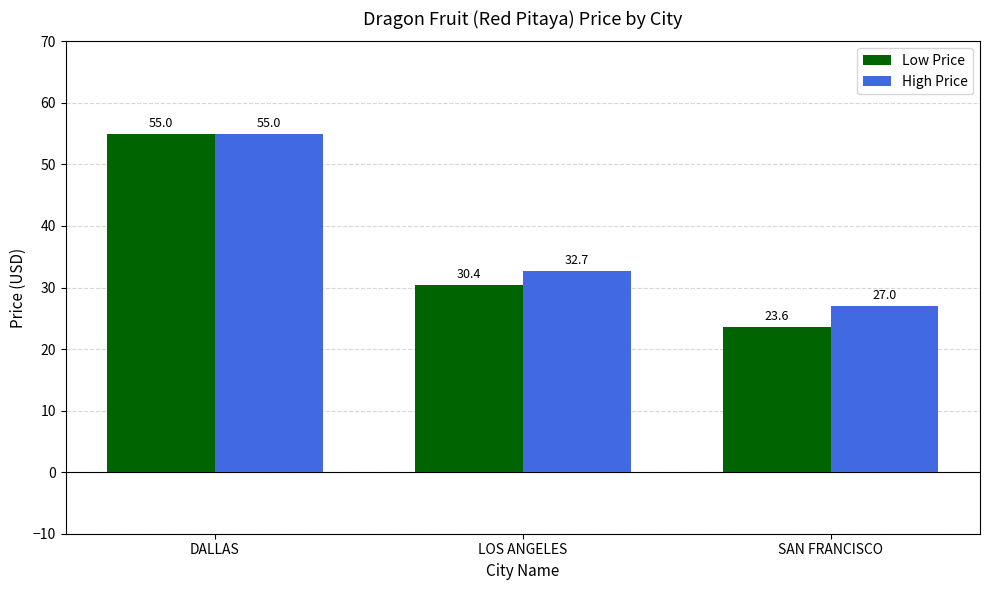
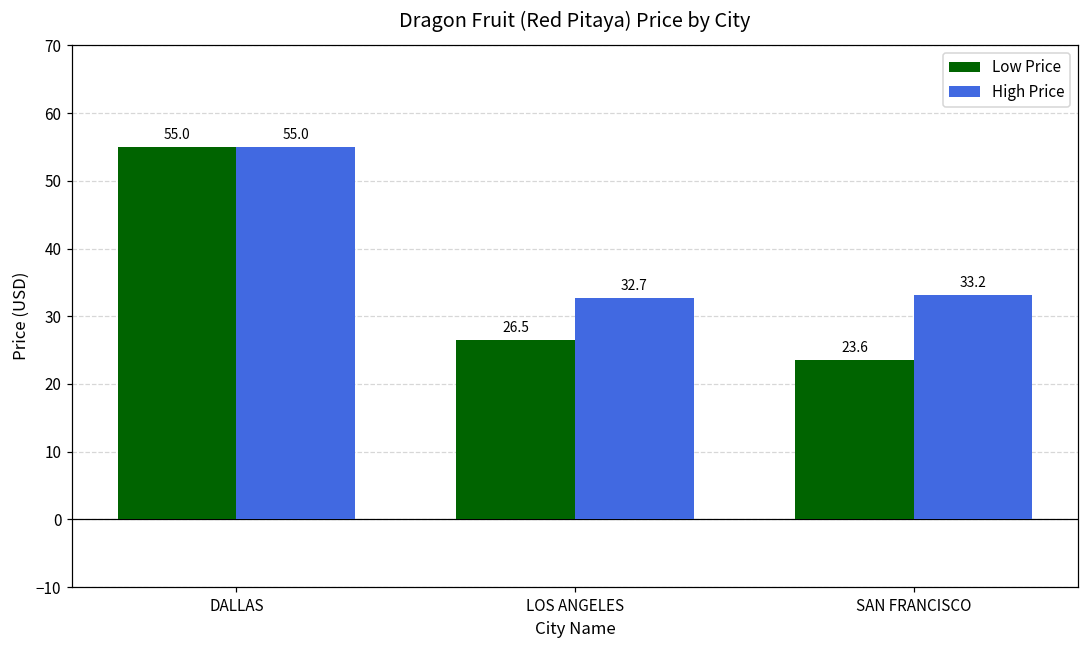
  {
    "Low Price": {
      "DALLAS": 55.0,
-     "LOS ANGELES": 30.4,
+     "LOS ANGELES": 26.5,
      "SAN FRANCISCO": 23.6
    },
    "High Price": {
      "DALLAS": 55.0,
      "LOS ANGELES": 32.7,
-     "SAN FRANCISCO": 27.0
+     "SAN FRANCISCO": 33.2
    }
  }
